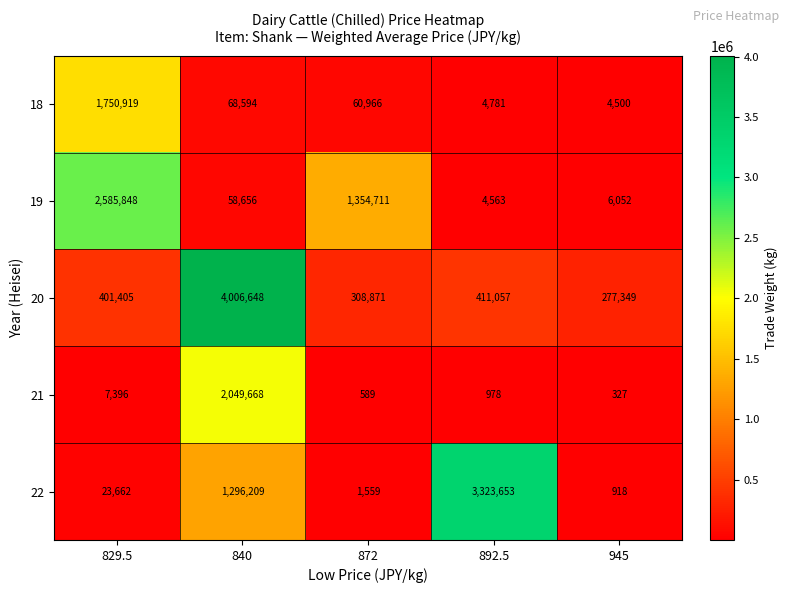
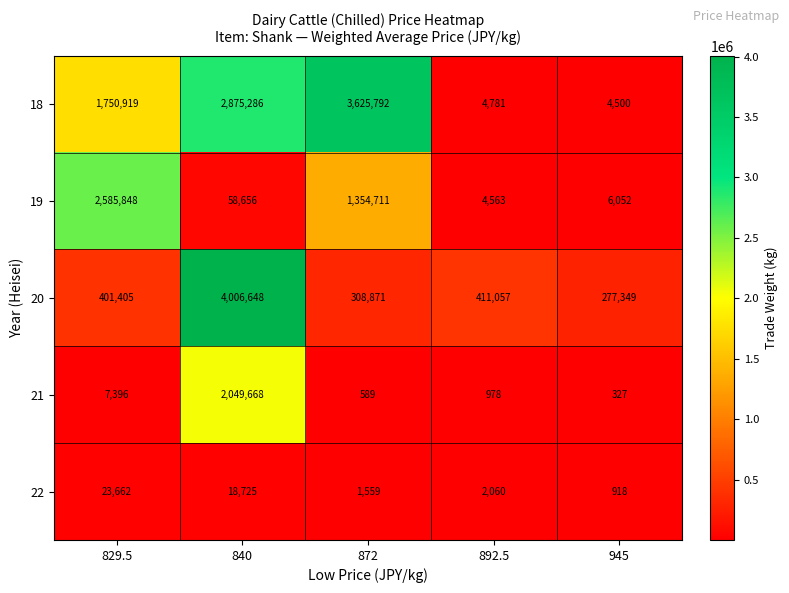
  {
    "18": {
      "829.5": "1,750,919",
-     "840": "68,594",
-     "872": "60,966",
+     "840": "2,875,286",
+     "872": "3,625,792",
      "892.5": "4,781",
      "945": "4,500"
    },
    "19": {
      "829.5": "2,585,848",
      "840": "58,656",
      "872": "1,354,711",
      "892.5": "4,563",
      "945": "6,052"
    },
    "20": {
      "829.5": "401,405",
      "840": "4,006,648",
      "872": "308,871",
      "892.5": "411,057",
      "945": "277,349"
    },
    "21": {
      "829.5": "7,396",
      "840": "2,049,668",
      "872": "589",
      "892.5": "978",
      "945": "327"
    },
    "22": {
      "829.5": "23,662",
-     "840": "1,296,209",
+     "840": "18,725",
      "872": "1,559",
-     "892.5": "3,323,653",
+     "892.5": "2,060",
      "945": "918"
    }
  }
